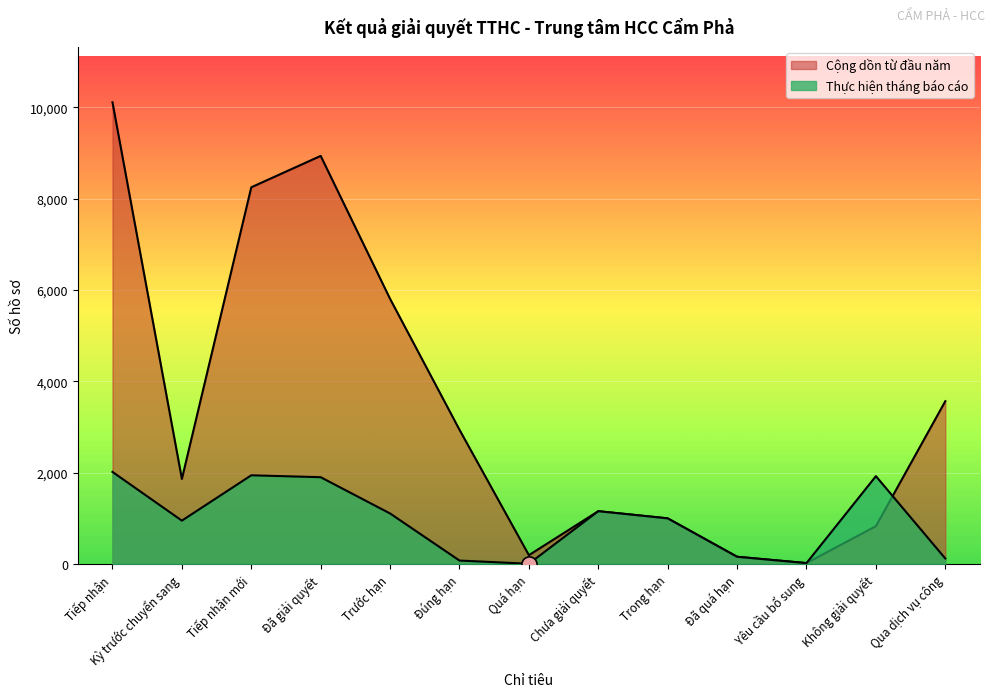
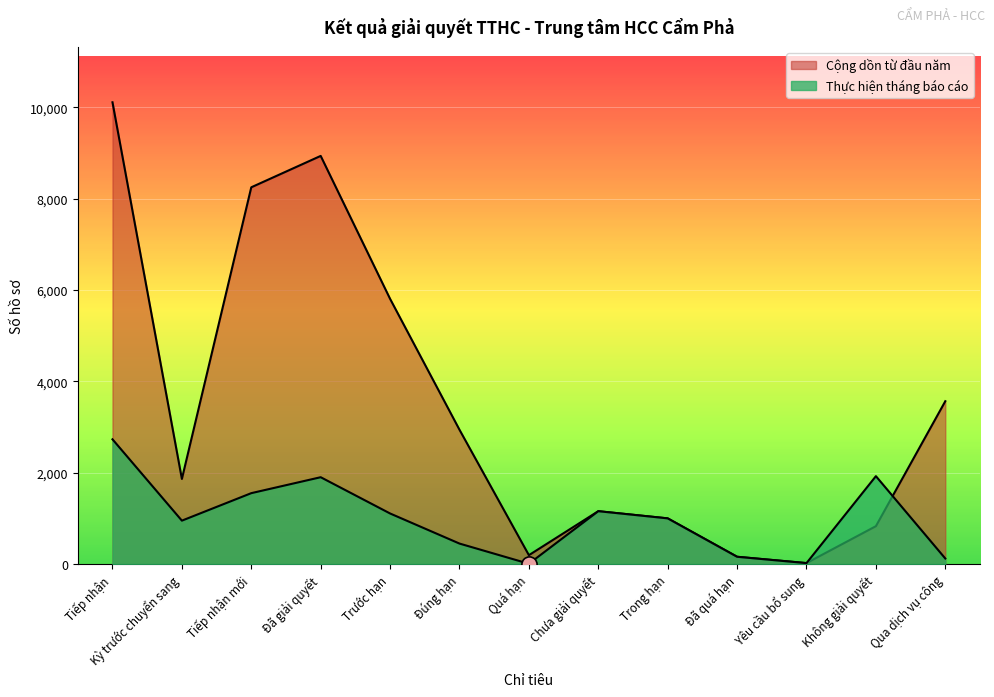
  {
    "Thực hiện tháng báo cáo": {
-     "Tiếp nhận": "2,000",
+     "Tiếp nhận": "2,700",
      "Kỳ trước chuyển sang": "900",
-     "Tiếp nhận mới": "1,900",
+     "Tiếp nhận mới": "1,600",
      "Đã giải quyết": "1,900",
      "Trước hạn": "1,100",
-     "Đúng hạn": "100",
+     "Đúng hạn": "400",
      "Không giải quyết": "1,900",
      "Qua dịch vụ công": "100"
    }
  }
